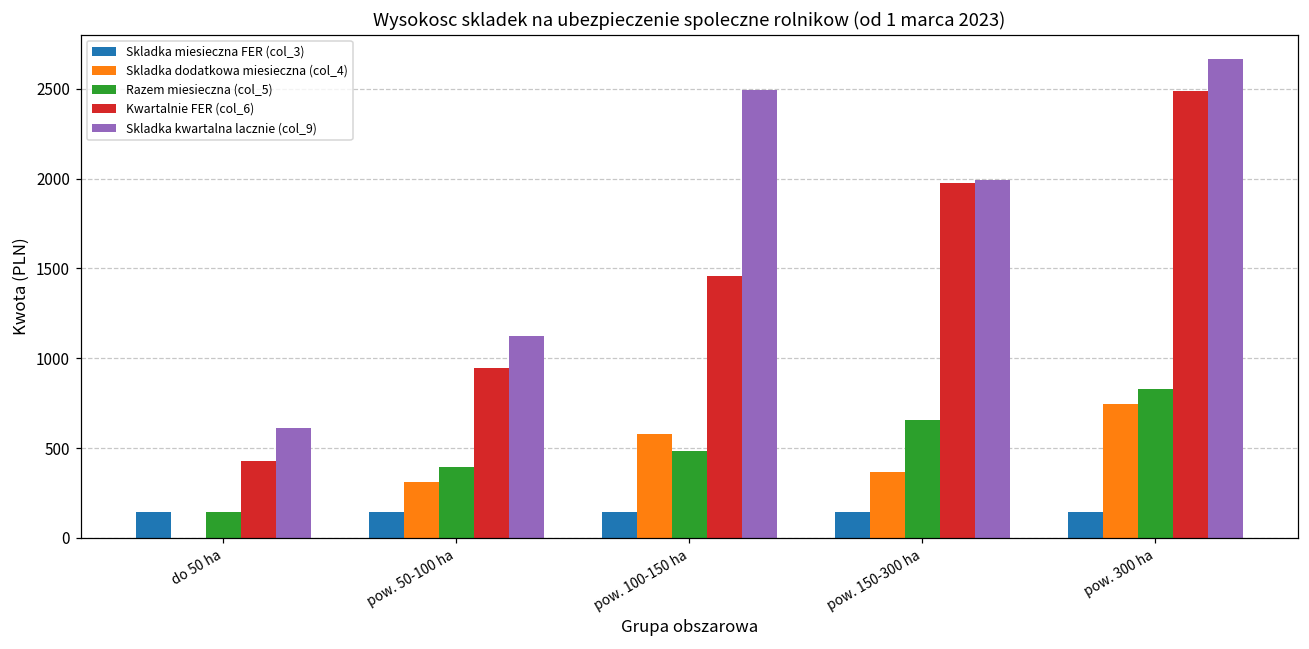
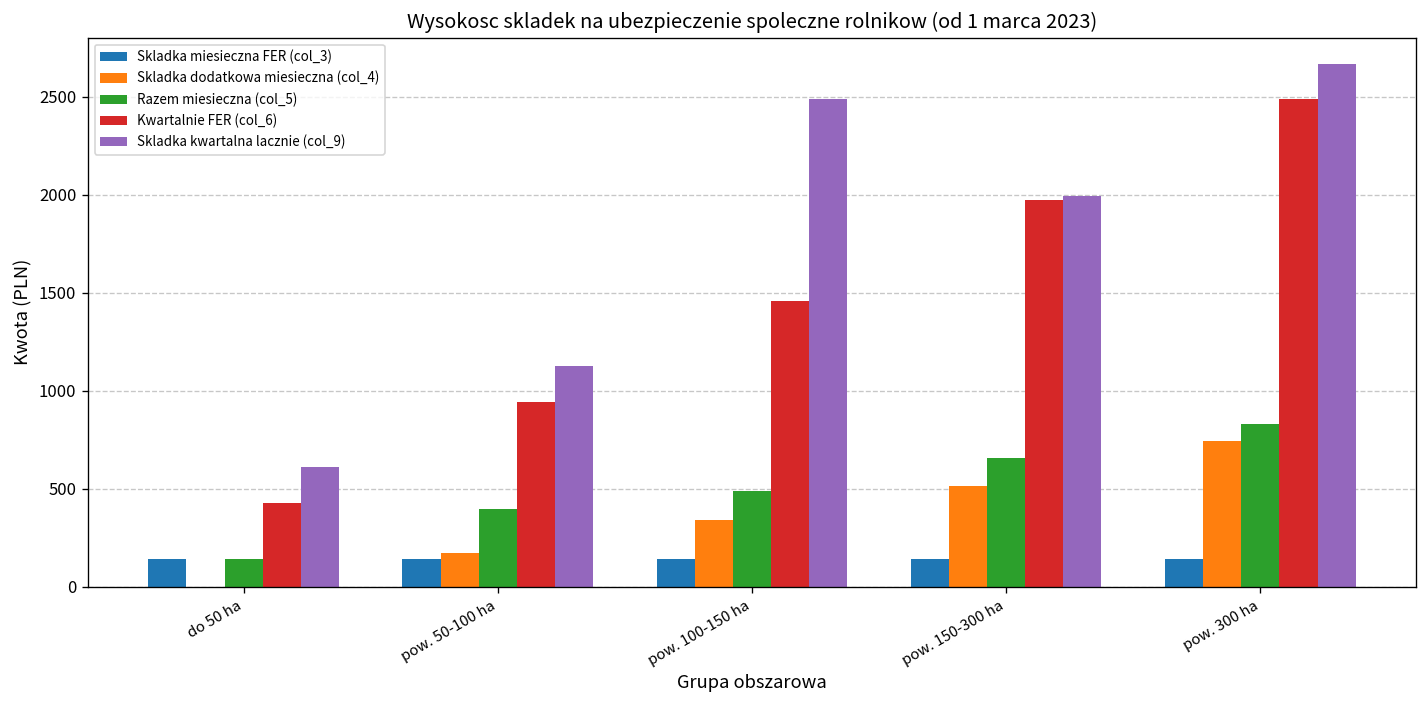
  {
    "Skladka miesieczna FER (col_3)": {
      "do 50 ha": 140,
      "pow. 50-100 ha": 140,
      "pow. 100-150 ha": 140,
      "pow. 150-300 ha": 140,
      "pow. 300 ha": 140
    },
    "Skladka dodatkowa miesieczna (col_4)": {
      "do 50 ha": 0,
-     "pow. 50-100 ha": 310,
-     "pow. 100-150 ha": 580,
-     "pow. 150-300 ha": 370,
+     "pow. 50-100 ha": 170,
+     "pow. 100-150 ha": 340,
+     "pow. 150-300 ha": 520,
      "pow. 300 ha": 750
    },
    "Razem miesieczna (col_5)": {
      "do 50 ha": 140,
      "pow. 50-100 ha": 400,
      "pow. 100-150 ha": 490,
      "pow. 150-300 ha": 660,
      "pow. 300 ha": 830
    },
    "Kwartalnie FER (col_6)": {
      "do 50 ha": 430,
      "pow. 50-100 ha": 950,
      "pow. 100-150 ha": 1460,
      "pow. 150-300 ha": 1970,
      "pow. 300 ha": 2490
    },
    "Skladka kwartalna lacznie (col_9)": {
      "do 50 ha": 610,
      "pow. 50-100 ha": 1130,
      "pow. 100-150 ha": 2490,
      "pow. 150-300 ha": 1990,
      "pow. 300 ha": 2670
    }
  }
